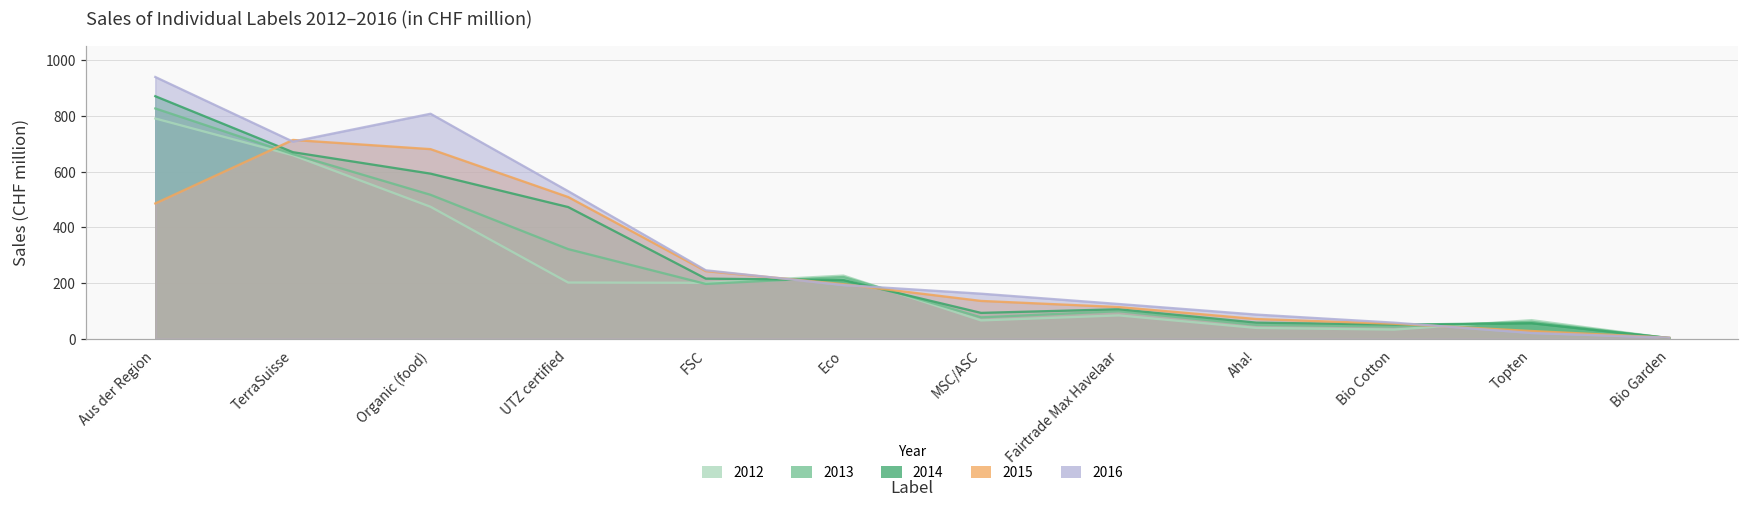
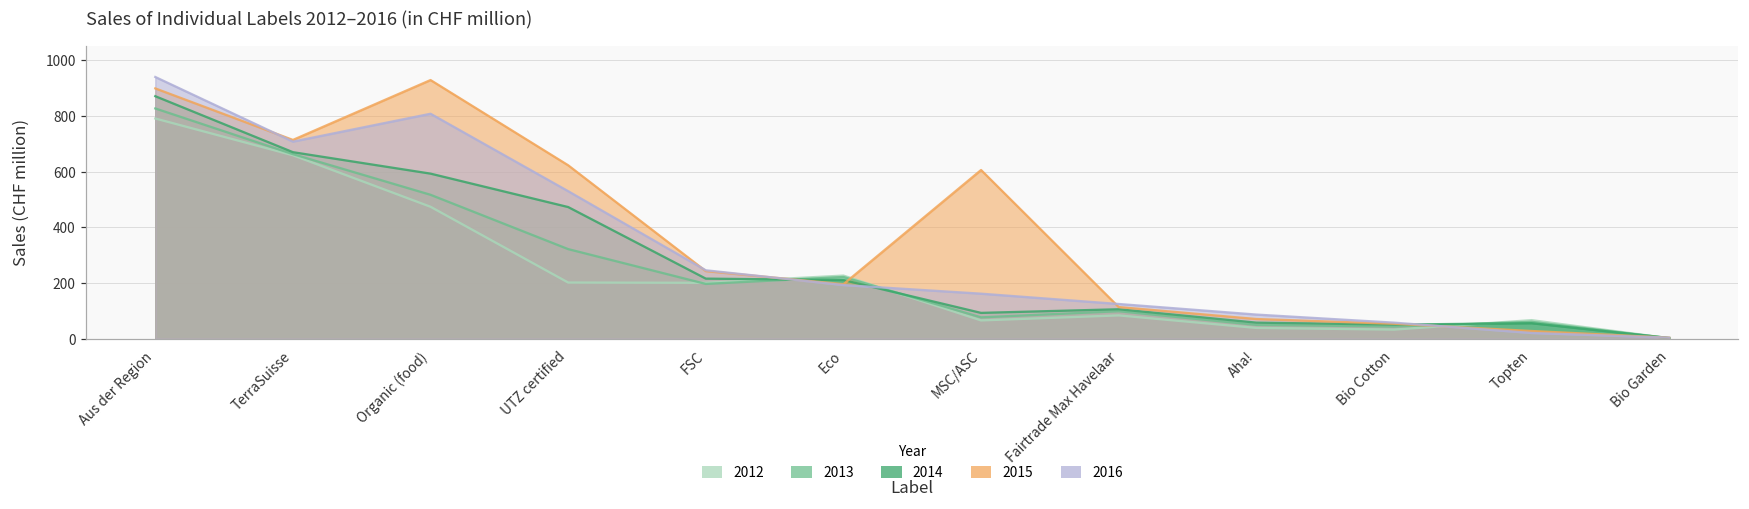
  {
    "2015": {
-     "Aus der Region": 490,
-     "Organic (food)": 680,
-     "UTZ certified": 510,
-     "MSC/ASC": 140,
+     "Aus der Region": 900,
+     "Organic (food)": 930,
+     "UTZ certified": 620,
+     "MSC/ASC": 610,
      "Aha!": 70
    }
  }
